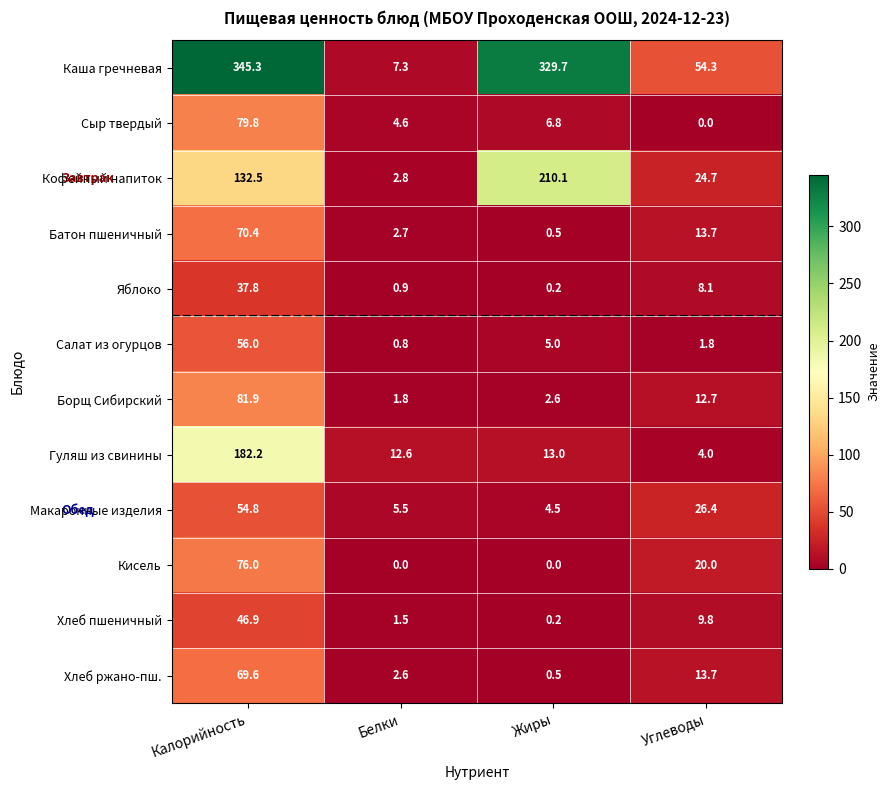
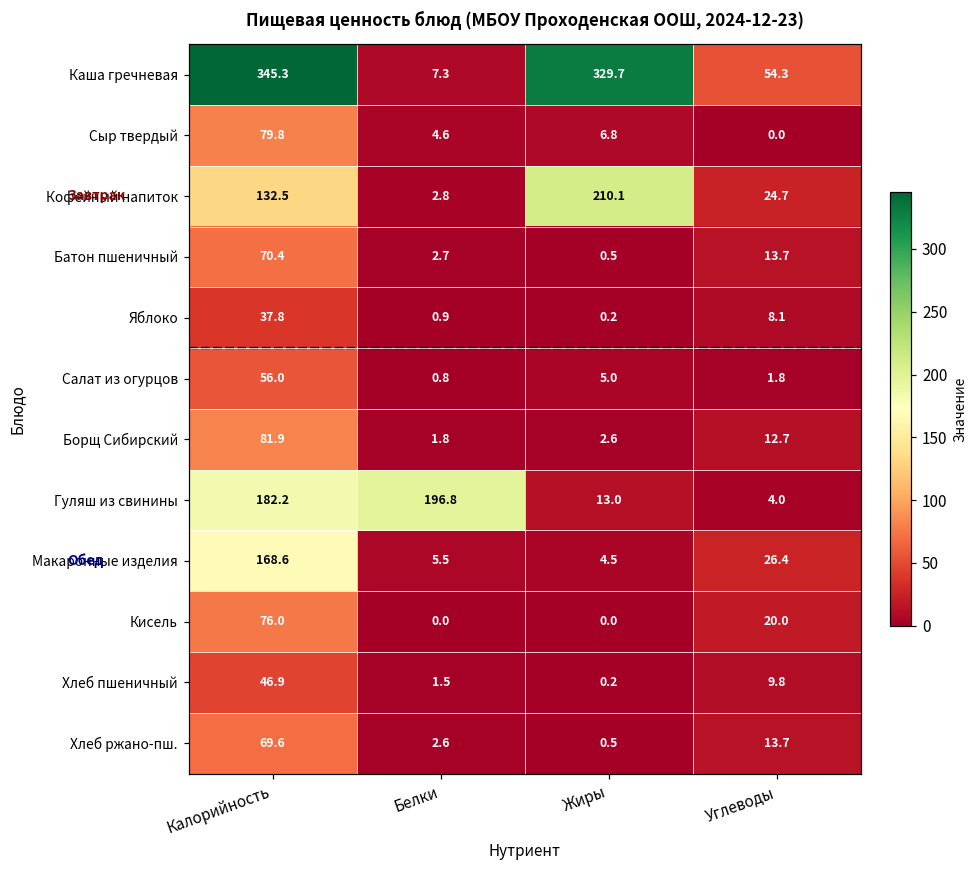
  {
    "Каша гречневая": {
      "Калорийность": 345.3,
      "Белки": 7.3,
      "Жиры": 329.7,
      "Углеводы": 54.3
    },
    "Сыр твердый": {
      "Калорийность": 79.8,
      "Белки": 4.6,
      "Жиры": 6.8,
      "Углеводы": 0.0
    },
    "Кофейный напиток": {
      "Калорийность": 132.5,
      "Белки": 2.8,
      "Жиры": 210.1,
      "Углеводы": 24.7
    },
    "Батон пшеничный": {
      "Калорийность": 70.4,
      "Белки": 2.7,
      "Жиры": 0.5,
      "Углеводы": 13.7
    },
    "Яблоко": {
      "Калорийность": 37.8,
      "Белки": 0.9,
      "Жиры": 0.2,
      "Углеводы": 8.1
    },
    "Салат из огурцов": {
      "Калорийность": 56.0,
      "Белки": 0.8,
      "Жиры": 5.0,
      "Углеводы": 1.8
    },
    "Борщ Сибирский": {
      "Калорийность": 81.9,
      "Белки": 1.8,
      "Жиры": 2.6,
      "Углеводы": 12.7
    },
    "Гуляш из свинины": {
      "Калорийность": 182.2,
-     "Белки": 12.6,
+     "Белки": 196.8,
      "Жиры": 13.0,
      "Углеводы": 4.0
    },
    "Макаронные изделия": {
-     "Калорийность": 54.8,
+     "Калорийность": 168.6,
      "Белки": 5.5,
      "Жиры": 4.5,
      "Углеводы": 26.4
    },
    "Кисель": {
      "Калорийность": 76.0,
      "Белки": 0.0,
      "Жиры": 0.0,
      "Углеводы": 20.0
    },
    "Хлеб пшеничный": {
      "Калорийность": 46.9,
      "Белки": 1.5,
      "Жиры": 0.2,
      "Углеводы": 9.8
    },
    "Хлеб ржано-пш.": {
      "Калорийность": 69.6,
      "Белки": 2.6,
      "Жиры": 0.5,
      "Углеводы": 13.7
    }
  }
